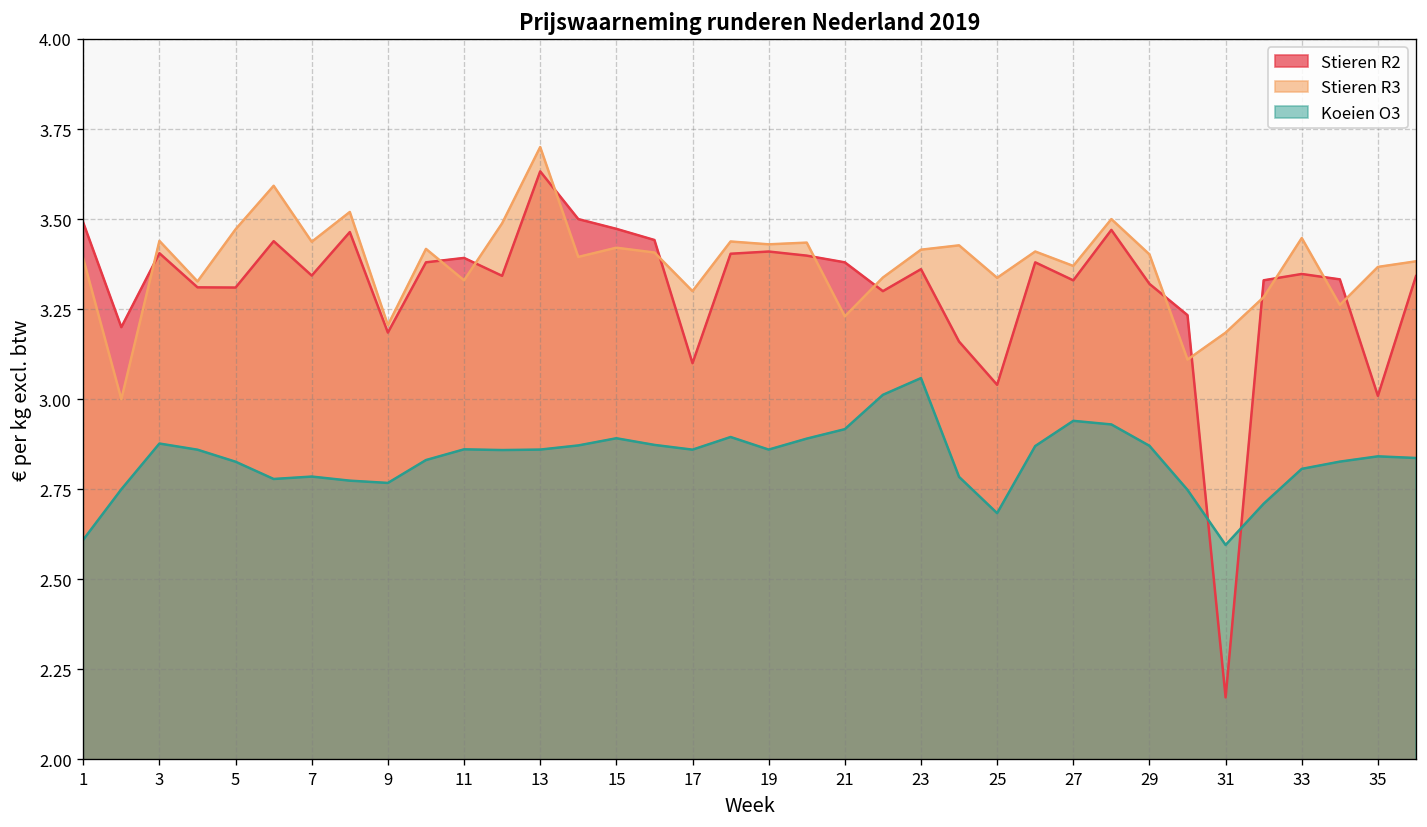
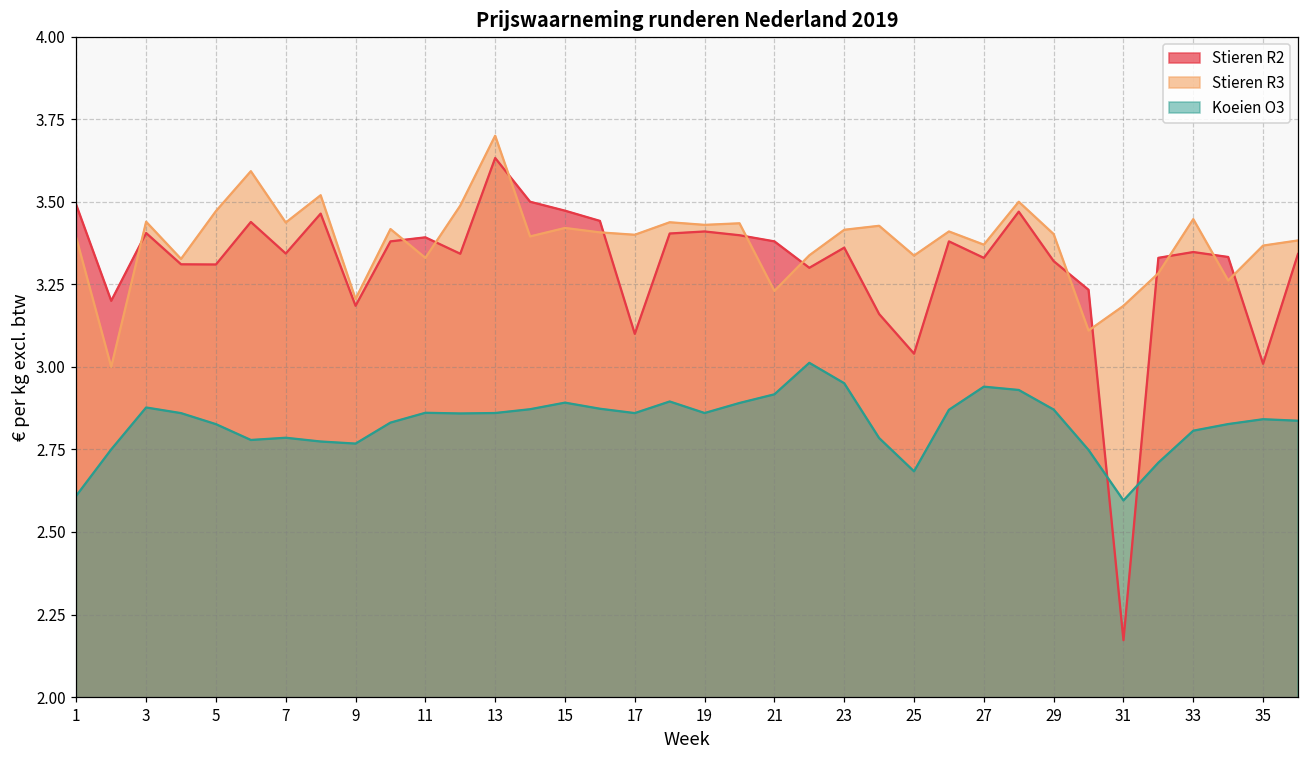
  {
    "Stieren R2": {
      "1": 3.49,
      "3": 3.41,
      "5": 3.31,
      "7": 3.34,
      "9": 3.19,
      "11": 3.39,
      "13": 3.63,
      "15": 3.47,
      "17": 3.10,
      "19": 3.41,
      "21": 3.38,
      "23": 3.36,
      "25": 3.04,
      "27": 3.33,
      "29": 3.32,
      "31": 2.17,
      "33": 3.35,
      "35": 3.01
    },
    "Stieren R3": {
      "1": 3.39,
      "3": 3.44,
      "5": 3.47,
      "7": 3.44,
      "9": 3.2,
      "11": 3.33,
      "13": 3.7,
      "15": 3.42,
-     "17": 3.3,
+     "17": 3.4,
      "19": 3.43,
      "21": 3.23,
      "23": 3.42,
      "25": 3.34,
      "27": 3.37,
      "29": 3.4,
      "31": 3.18,
      "33": 3.45,
      "35": 3.37
    },
    "Koeien O3": {
      "1": 2.61,
      "3": 2.88,
      "5": 2.83,
      "7": 2.79,
      "9": 2.77,
      "11": 2.86,
      "13": 2.86,
      "15": 2.89,
      "17": 2.86,
      "19": 2.86,
      "21": 2.92,
-     "23": 3.06,
+     "23": 2.95,
      "25": 2.68,
      "27": 2.94,
      "29": 2.87,
      "31": 2.60,
      "33": 2.81,
      "35": 2.84
    }
  }
